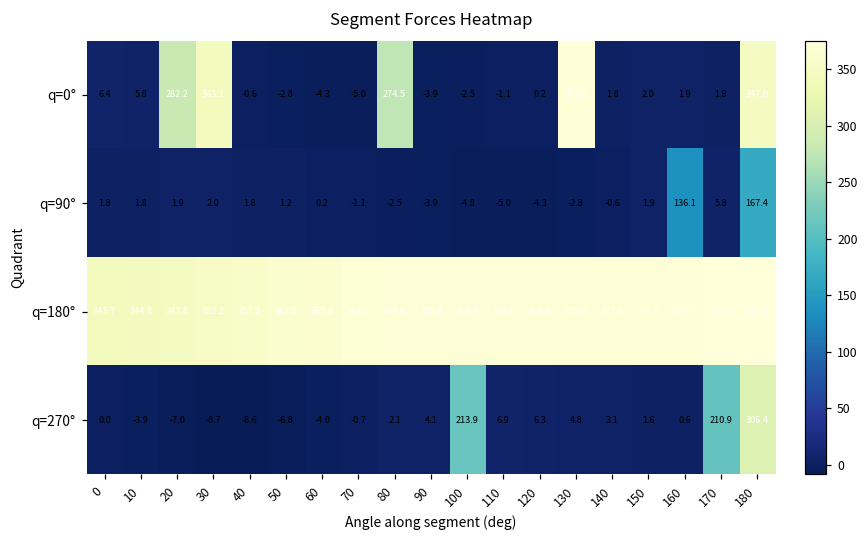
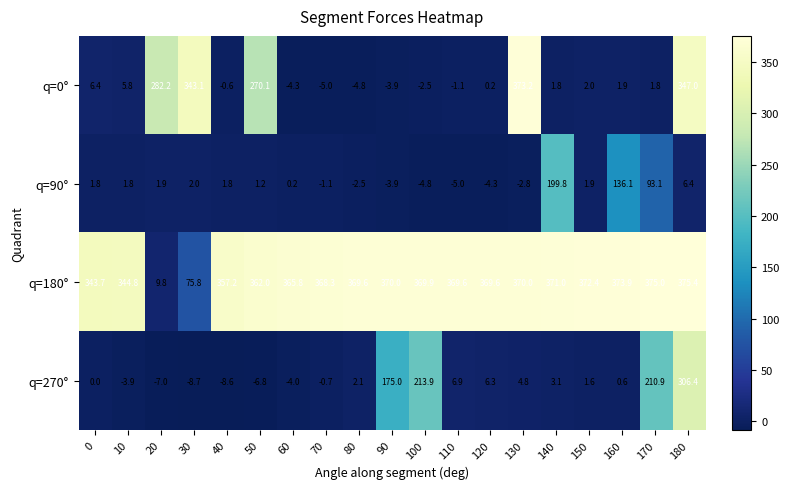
  {
    "q=0°": {
      "0": 6.4,
      "10": 5.8,
      "20": 282.2,
      "30": 343.1,
      "40": -0.6,
-     "50": -2.8,
+     "50": 270.1,
      "60": -4.3,
      "70": -5.0,
-     "80": 274.5,
+     "80": -4.8,
      "90": -3.9,
      "100": -2.5,
      "110": -1.1,
      "120": 0.2,
      "140": 1.8,
      "150": 2.0,
      "160": 1.9,
      "170": 1.8,
      "180": 347.0
    },
    "q=90°": {
      "0": 1.8,
      "10": 1.8,
      "20": 1.9,
      "30": 2.0,
      "40": 1.8,
      "50": 1.2,
      "60": 0.2,
      "70": -1.1,
      "80": -2.5,
      "90": -3.9,
      "100": -4.8,
      "110": -5.0,
      "120": -4.3,
      "130": -2.8,
-     "140": -0.6,
+     "140": 199.8,
      "150": 1.9,
      "160": 136.1,
-     "170": 5.8,
-     "180": 167.4
+     "170": 93.1,
+     "180": 6.4
    },
    "q=180°": {
      "0": 343.7,
      "10": 344.8,
-     "20": 347.8,
-     "30": 352.2,
+     "20": 9.8,
+     "30": 75.8,
      "40": 357.2,
      "50": 362.0
    },
    "q=270°": {
      "0": 0.0,
      "10": -3.9,
      "20": -7.0,
      "30": -8.7,
      "40": -8.6,
      "50": -6.8,
      "60": -4.0,
      "70": -0.7,
      "80": 2.1,
-     "90": 4.1,
+     "90": 175.0,
      "100": 213.9,
      "110": 6.9,
      "120": 6.3,
      "130": 4.8,
      "140": 3.1,
      "150": 1.6,
      "160": 0.6,
      "170": 210.9,
      "180": 306.4
    }
  }
